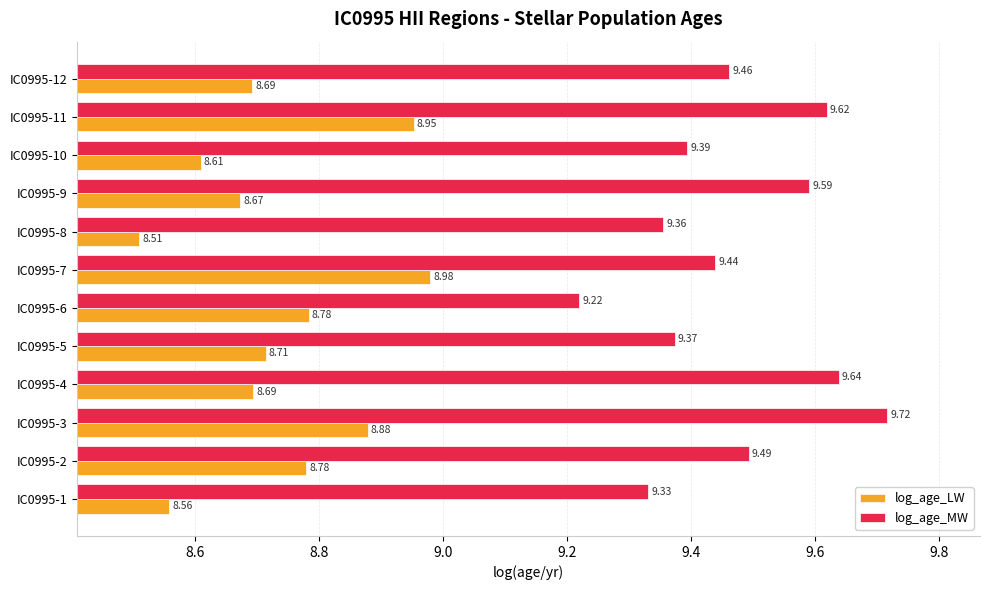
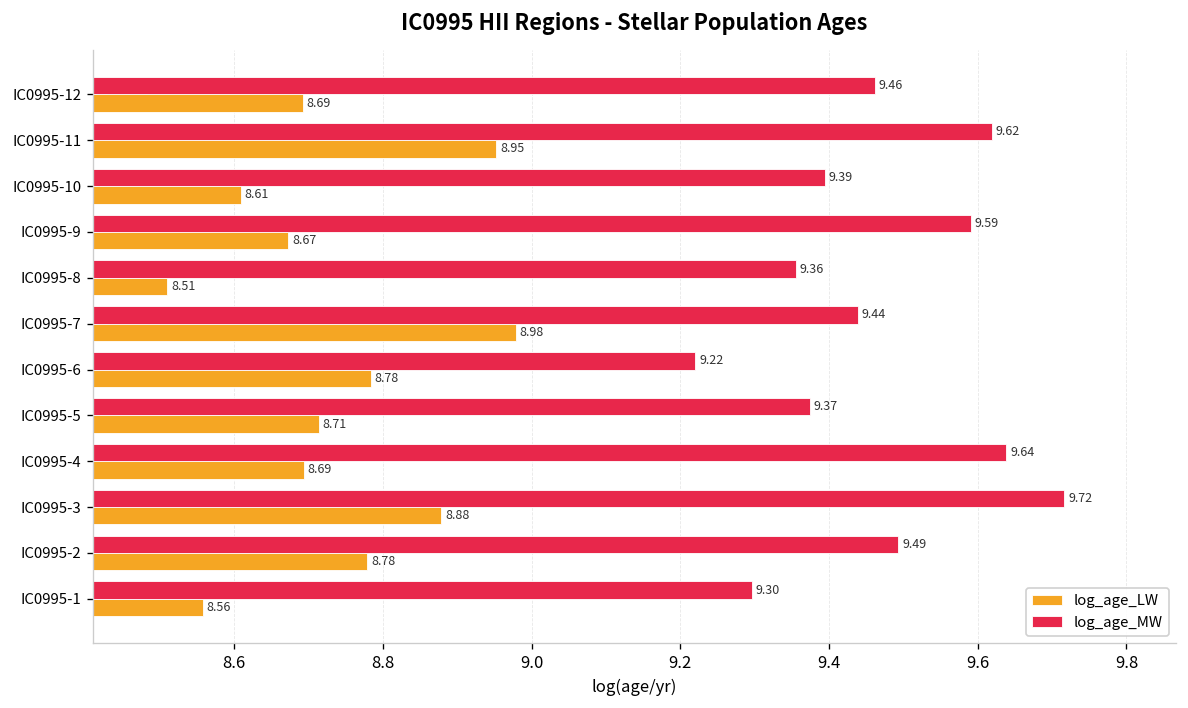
  {
    "log_age_LW": {
      "IC0995-12": 8.69,
      "IC0995-11": 8.95,
      "IC0995-10": 8.61,
      "IC0995-9": 8.67,
      "IC0995-8": 8.51,
      "IC0995-7": 8.98,
      "IC0995-6": 8.78,
      "IC0995-5": 8.71,
      "IC0995-4": 8.69,
      "IC0995-3": 8.88,
      "IC0995-2": 8.78,
      "IC0995-1": 8.56
    },
    "log_age_MW": {
      "IC0995-12": 9.46,
      "IC0995-11": 9.62,
      "IC0995-10": 9.39,
      "IC0995-9": 9.59,
      "IC0995-8": 9.36,
      "IC0995-7": 9.44,
      "IC0995-6": 9.22,
      "IC0995-5": 9.37,
      "IC0995-4": 9.64,
      "IC0995-3": 9.72,
      "IC0995-2": 9.49,
-     "IC0995-1": 9.33
+     "IC0995-1": 9.30
    }
  }
